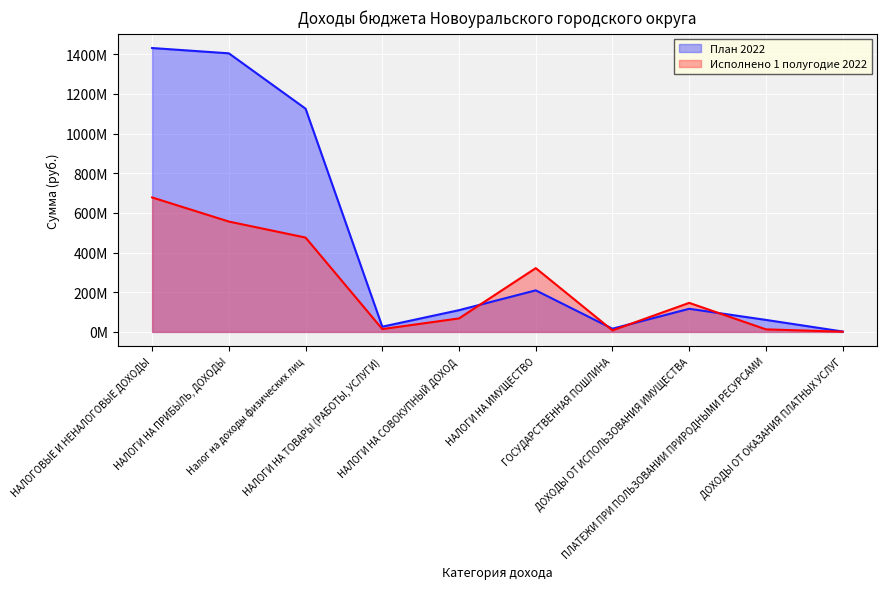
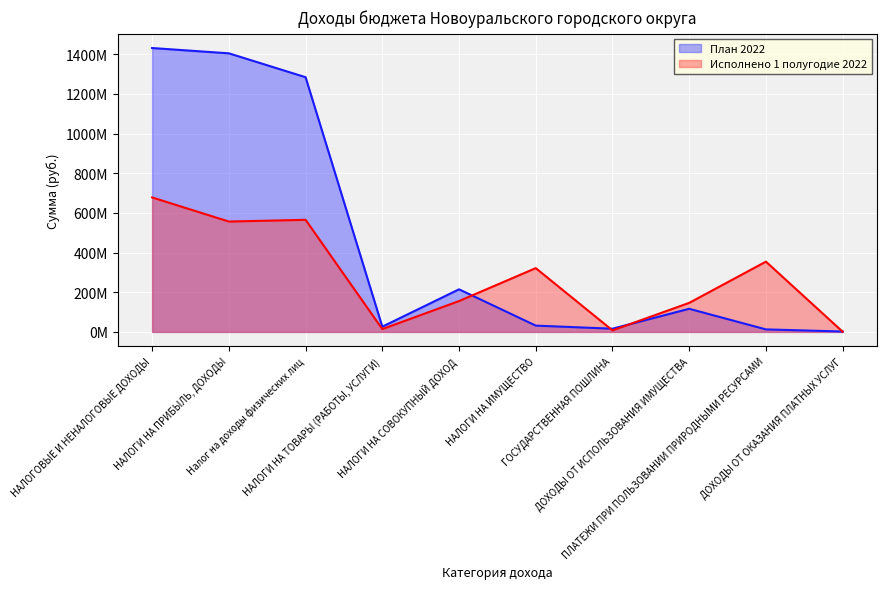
  {
    "План 2022": {
      "НАЛОГОВЫЕ И НЕНАЛОГОВЫЕ ДОХОДЫ": 1430000000,
      "НАЛОГИ НА ПРИБЫЛЬ, ДОХОДЫ": 1400000000,
-     "Налог на доходы физических лиц": 1130000000,
-     "НАЛОГИ НА СОВОКУПНЫЙ ДОХОД": 110000000,
-     "НАЛОГИ НА ИМУЩЕСТВО": 210000000,
+     "Налог на доходы физических лиц": 1280000000,
+     "НАЛОГИ НА СОВОКУПНЫЙ ДОХОД": 210000000,
+     "НАЛОГИ НА ИМУЩЕСТВО": 30000000,
      "ДОХОДЫ ОТ ИСПОЛЬЗОВАНИЯ ИМУЩЕСТВА": 120000000,
-     "ПЛАТЕЖИ ПРИ ПОЛЬЗОВАНИИ ПРИРОДНЫМИ РЕСУРСАМИ": 60000000
+     "ПЛАТЕЖИ ПРИ ПОЛЬЗОВАНИИ ПРИРОДНЫМИ РЕСУРСАМИ": 10000000
    },
    "Исполнено 1 полугодие 2022": {
      "НАЛОГОВЫЕ И НЕНАЛОГОВЫЕ ДОХОДЫ": 680000000,
      "НАЛОГИ НА ПРИБЫЛЬ, ДОХОДЫ": 560000000,
-     "Налог на доходы физических лиц": 480000000,
-     "НАЛОГИ НА СОВОКУПНЫЙ ДОХОД": 70000000,
+     "Налог на доходы физических лиц": 570000000,
+     "НАЛОГИ НА СОВОКУПНЫЙ ДОХОД": 160000000,
      "НАЛОГИ НА ИМУЩЕСТВО": 320000000,
      "ДОХОДЫ ОТ ИСПОЛЬЗОВАНИЯ ИМУЩЕСТВА": 150000000,
-     "ПЛАТЕЖИ ПРИ ПОЛЬЗОВАНИИ ПРИРОДНЫМИ РЕСУРСАМИ": 10000000
+     "ПЛАТЕЖИ ПРИ ПОЛЬЗОВАНИИ ПРИРОДНЫМИ РЕСУРСАМИ": 350000000
    }
  }
